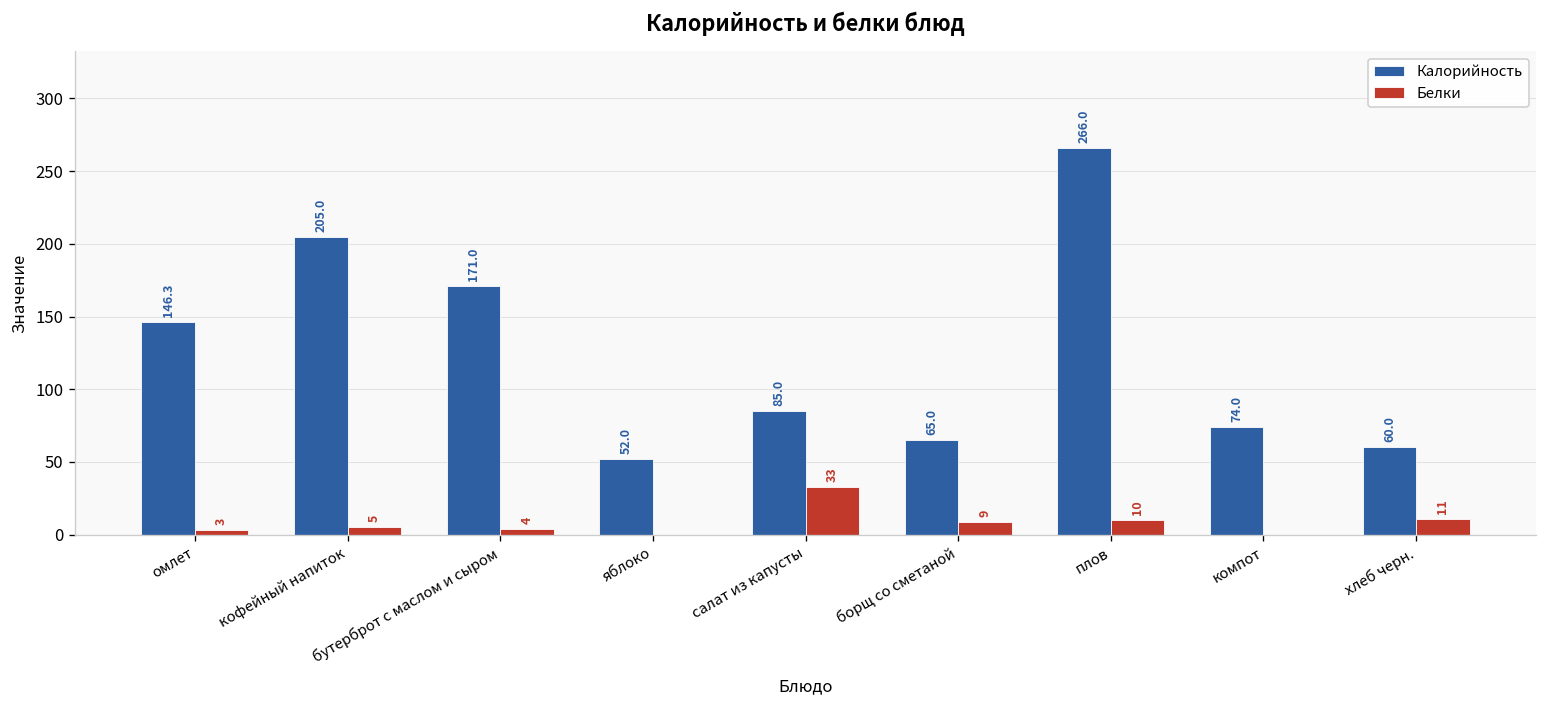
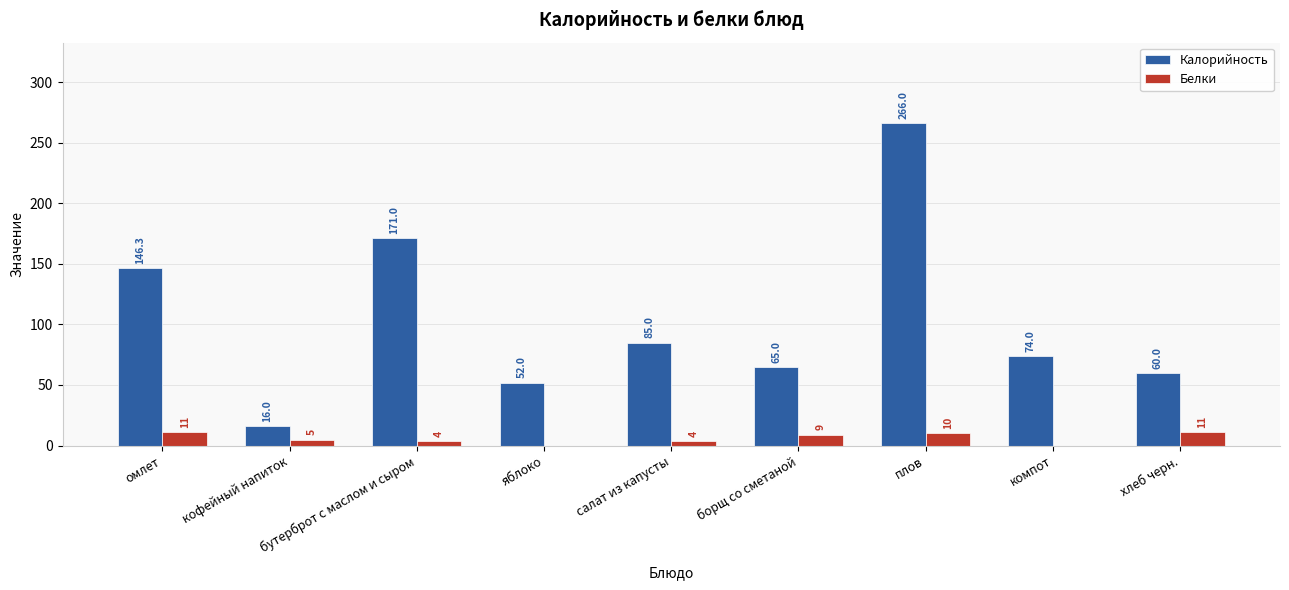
  {
    "Калорийность": {
      "омлет": 146.3,
-     "кофейный напиток": 205.0,
+     "кофейный напиток": 16.0,
      "бутерброт с маслом и сыром": 171.0,
      "яблоко": 52.0,
      "салат из капусты": 85.0,
      "борщ со сметаной": 65.0,
      "плов": 266.0,
      "компот": 74.0,
      "хлеб черн.": 60.0
    },
    "Белки": {
-     "омлет": 3,
+     "омлет": 11,
      "кофейный напиток": 5,
      "бутерброт с маслом и сыром": 4,
-     "салат из капусты": 33,
+     "салат из капусты": 4,
      "борщ со сметаной": 9,
      "плов": 10,
      "хлеб черн.": 11
    }
  }
